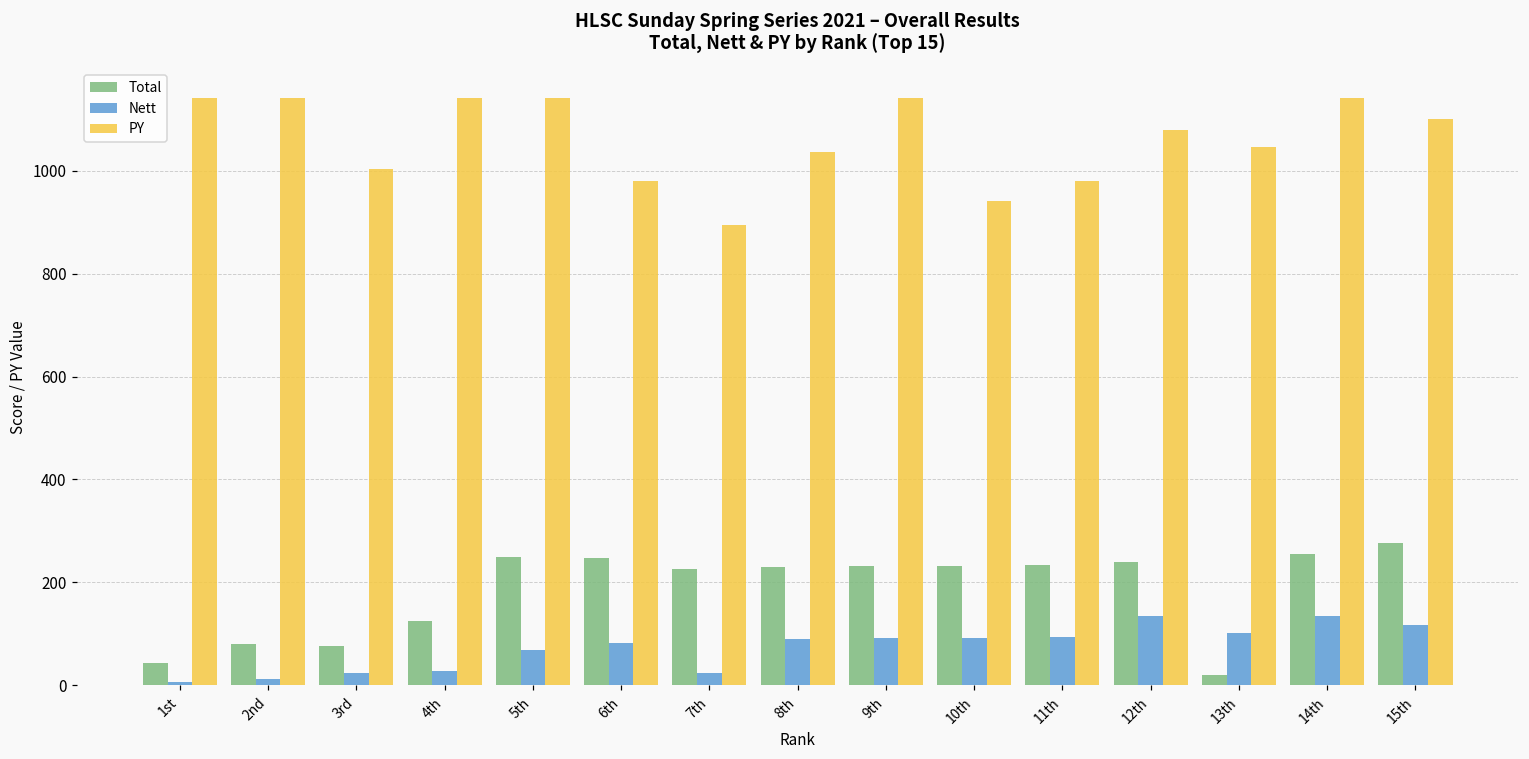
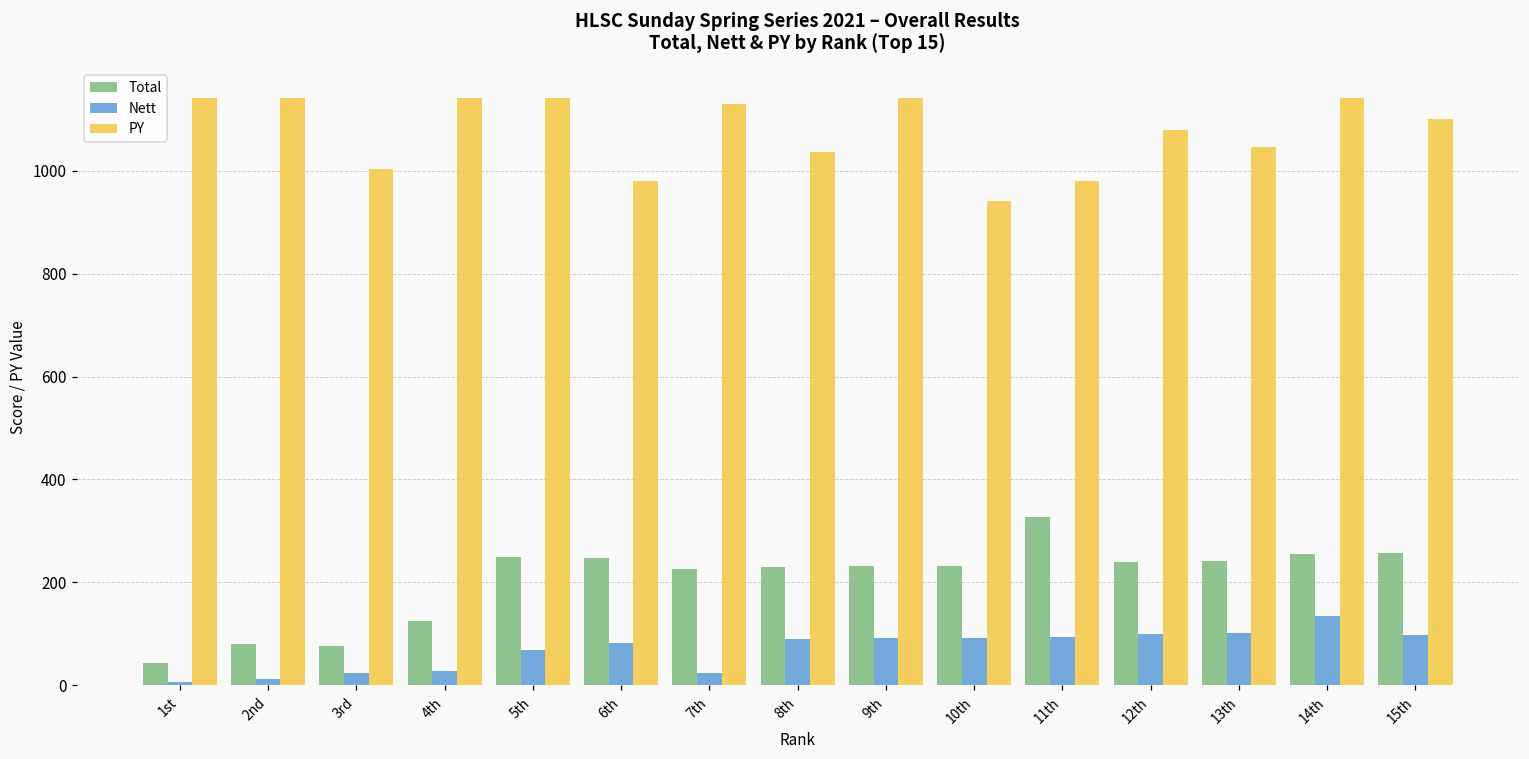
  {
    "Total": {
      "1st": 40,
      "2nd": 80,
      "3rd": 80,
      "4th": 130,
      "5th": 250,
      "6th": 250,
      "7th": 230,
      "8th": 230,
      "9th": 230,
      "10th": 230,
-     "11th": 230,
+     "11th": 330,
      "12th": 240,
-     "13th": 20,
+     "13th": 240,
      "14th": 260,
-     "15th": 280
+     "15th": 260
    },
    "Nett": {
      "1st": 10,
      "2nd": 10,
      "3rd": 20,
      "4th": 30,
      "5th": 70,
      "6th": 80,
      "7th": 20,
      "8th": 90,
      "9th": 90,
      "10th": 90,
      "11th": 90,
-     "12th": 130,
+     "12th": 100,
      "13th": 100,
      "14th": 130,
-     "15th": 120
+     "15th": 100
    },
    "PY": {
      "1st": 1140,
      "2nd": 1140,
      "3rd": 1000,
      "4th": 1140,
      "5th": 1140,
      "6th": 980,
-     "7th": 890,
+     "7th": 1130,
      "8th": 1040,
      "9th": 1140,
      "10th": 940,
      "11th": 980,
      "12th": 1080,
      "13th": 1050,
      "14th": 1140,
      "15th": 1100
    }
  }
